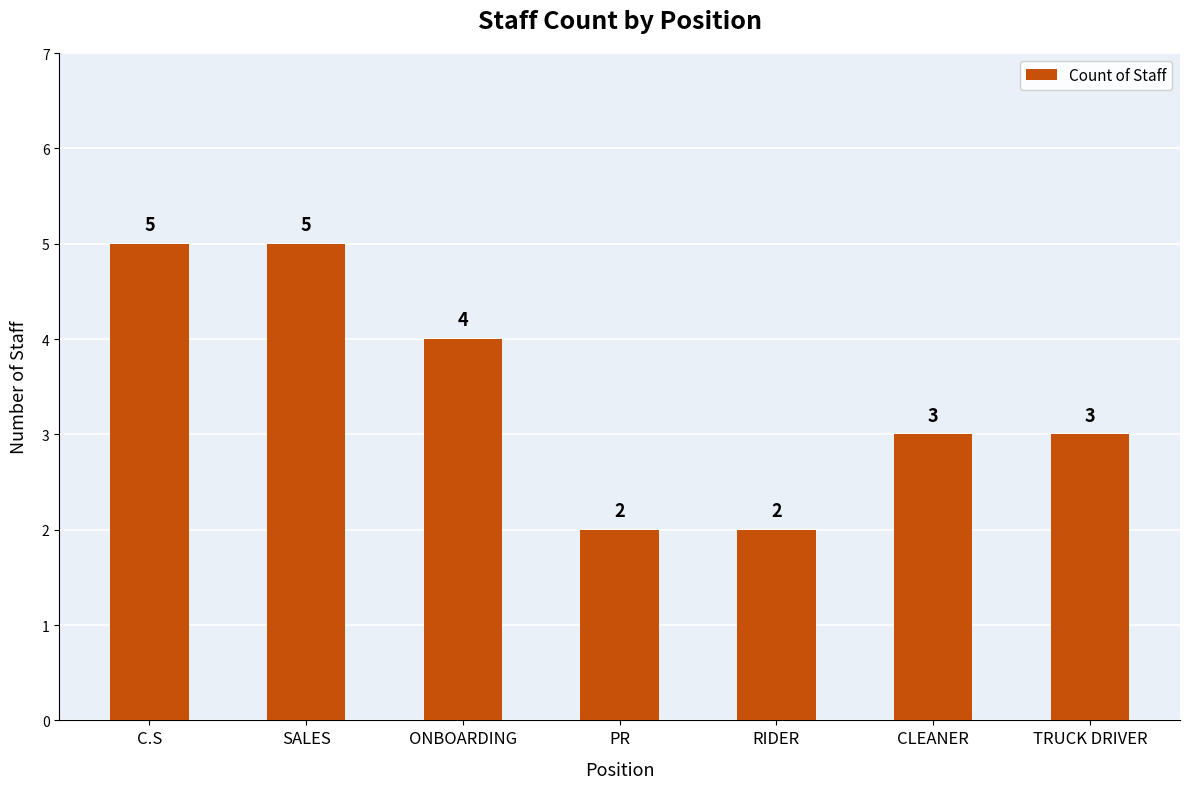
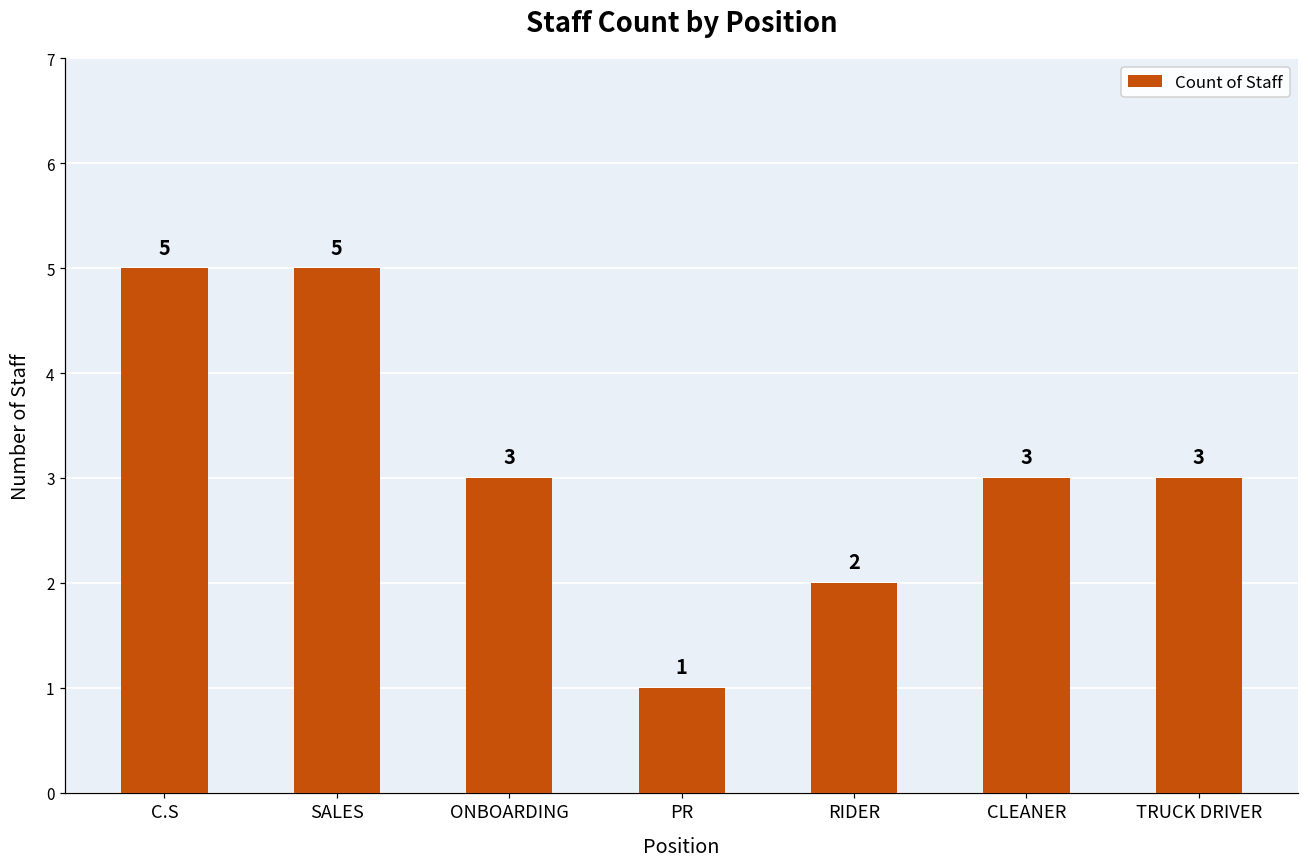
  {
    "C.S": 5,
    "SALES": 5,
-   "ONBOARDING": 4,
-   "PR": 2,
+   "ONBOARDING": 3,
+   "PR": 1,
    "RIDER": 2,
    "CLEANER": 3,
    "TRUCK DRIVER": 3
  }
